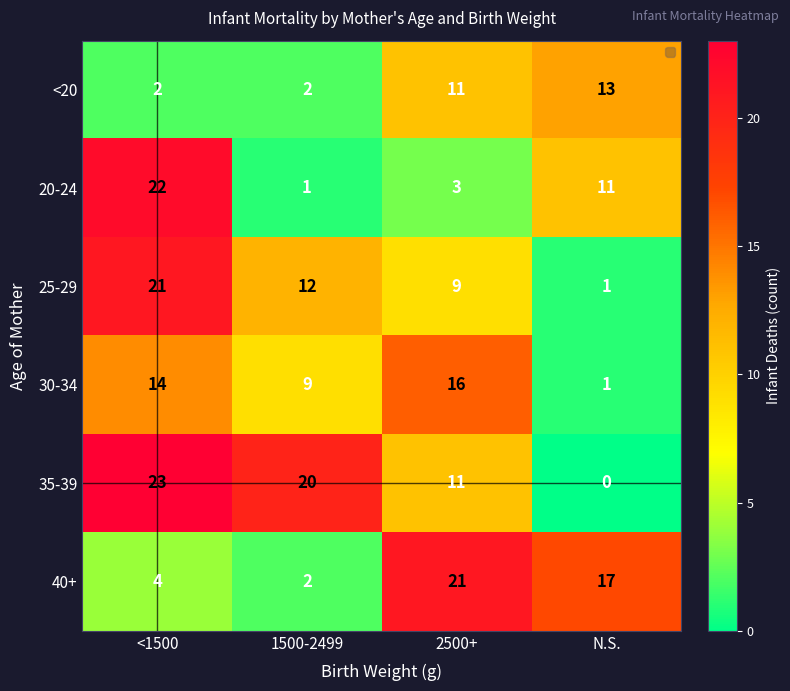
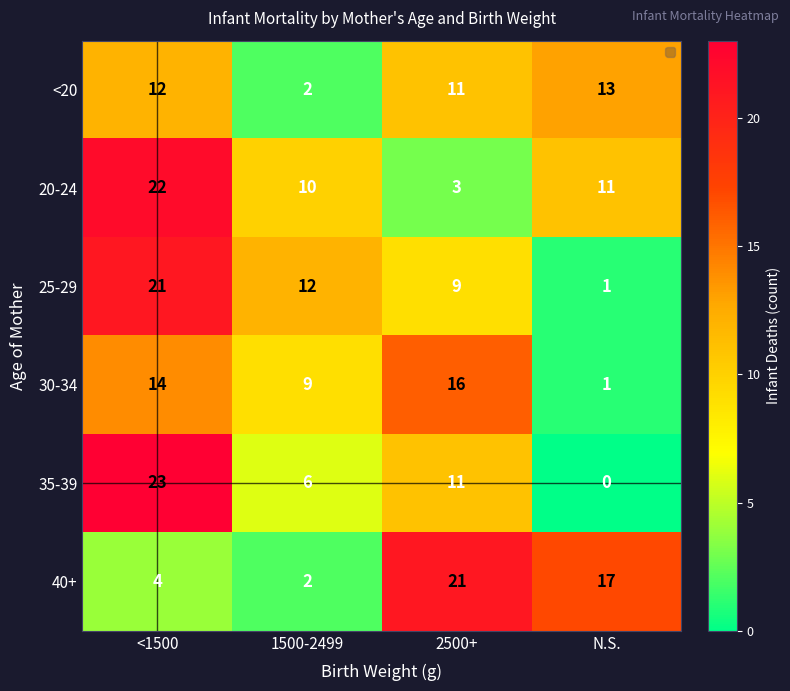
  {
    "<20": {
-     "<1500": 2,
+     "<1500": 12,
      "1500-2499": 2,
      "2500+": 11,
      "N.S.": 13
    },
    "20-24": {
      "<1500": 22,
-     "1500-2499": 1,
+     "1500-2499": 10,
      "2500+": 3,
      "N.S.": 11
    },
    "25-29": {
      "<1500": 21,
      "1500-2499": 12,
      "2500+": 9,
      "N.S.": 1
    },
    "30-34": {
      "<1500": 14,
      "1500-2499": 9,
      "2500+": 16,
      "N.S.": 1
    },
    "35-39": {
      "<1500": 23,
-     "1500-2499": 20,
+     "1500-2499": 6,
      "2500+": 11,
      "N.S.": 0
    },
    "40+": {
      "<1500": 4,
      "1500-2499": 2,
      "2500+": 21,
      "N.S.": 17
    }
  }
